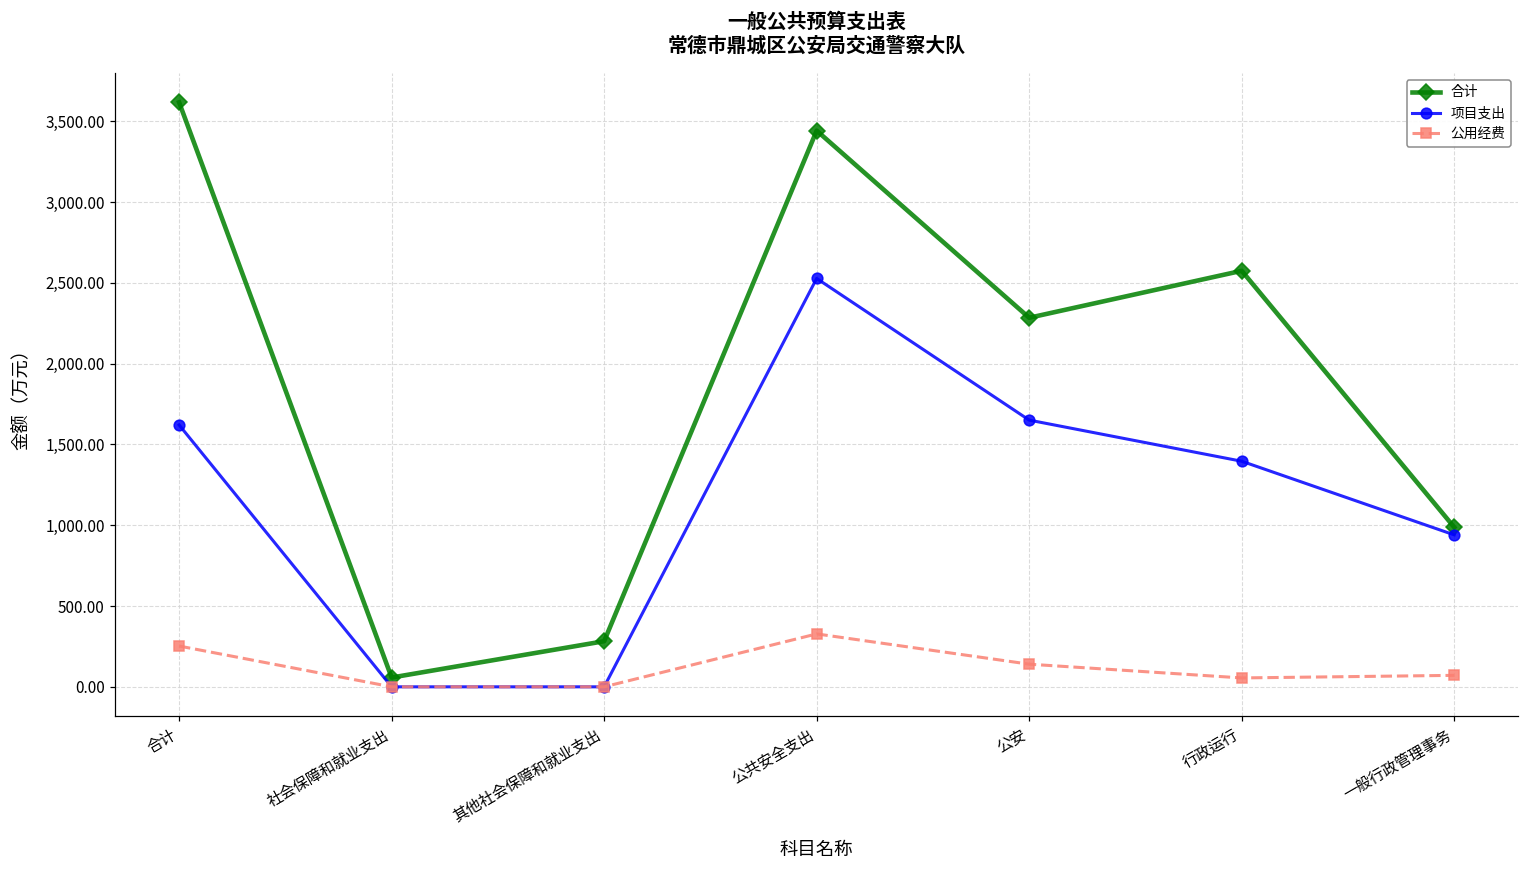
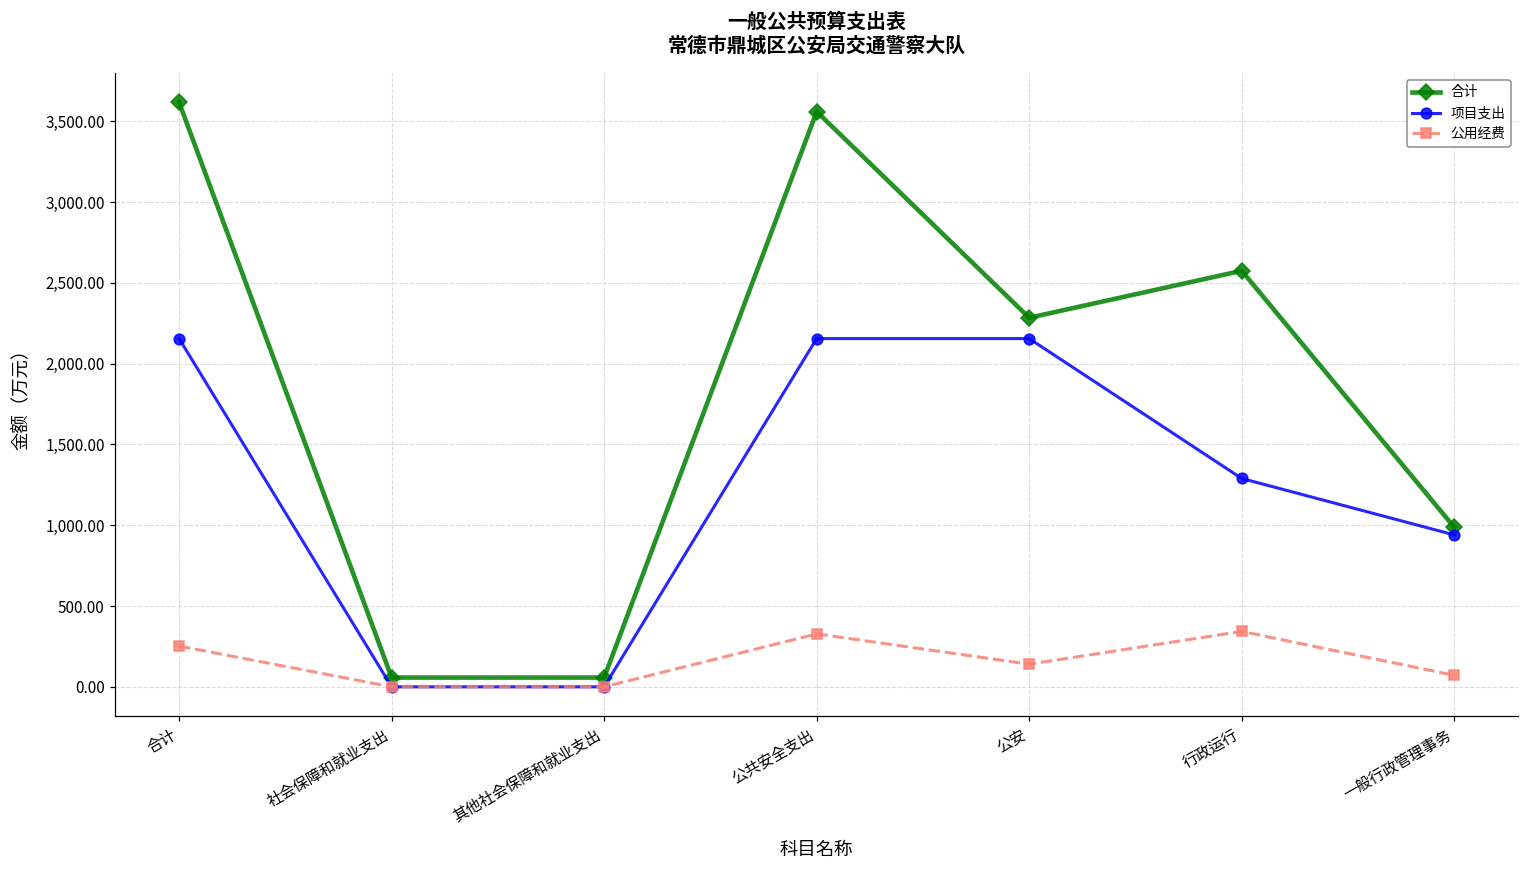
  {
    "合计": {
      "合计": "3,620",
      "社会保障和就业支出": "60",
-     "其他社会保障和就业支出": "280",
-     "公共安全支出": "3,440",
+     "其他社会保障和就业支出": "60",
+     "公共安全支出": "3,560",
      "公安": "2,280",
      "行政运行": "2,570",
      "一般行政管理事务": "990"
    },
    "项目支出": {
-     "合计": "1,620",
-     "公共安全支出": "2,530",
-     "公安": "1,650",
-     "行政运行": "1,400",
+     "合计": "2,160",
+     "公共安全支出": "2,160",
+     "公安": "2,160",
+     "行政运行": "1,290",
      "一般行政管理事务": "940"
    },
    "公用经费": {
      "合计": "250",
      "公共安全支出": "330",
      "公安": "140",
-     "行政运行": "60",
+     "行政运行": "340",
      "一般行政管理事务": "70"
    }
  }
